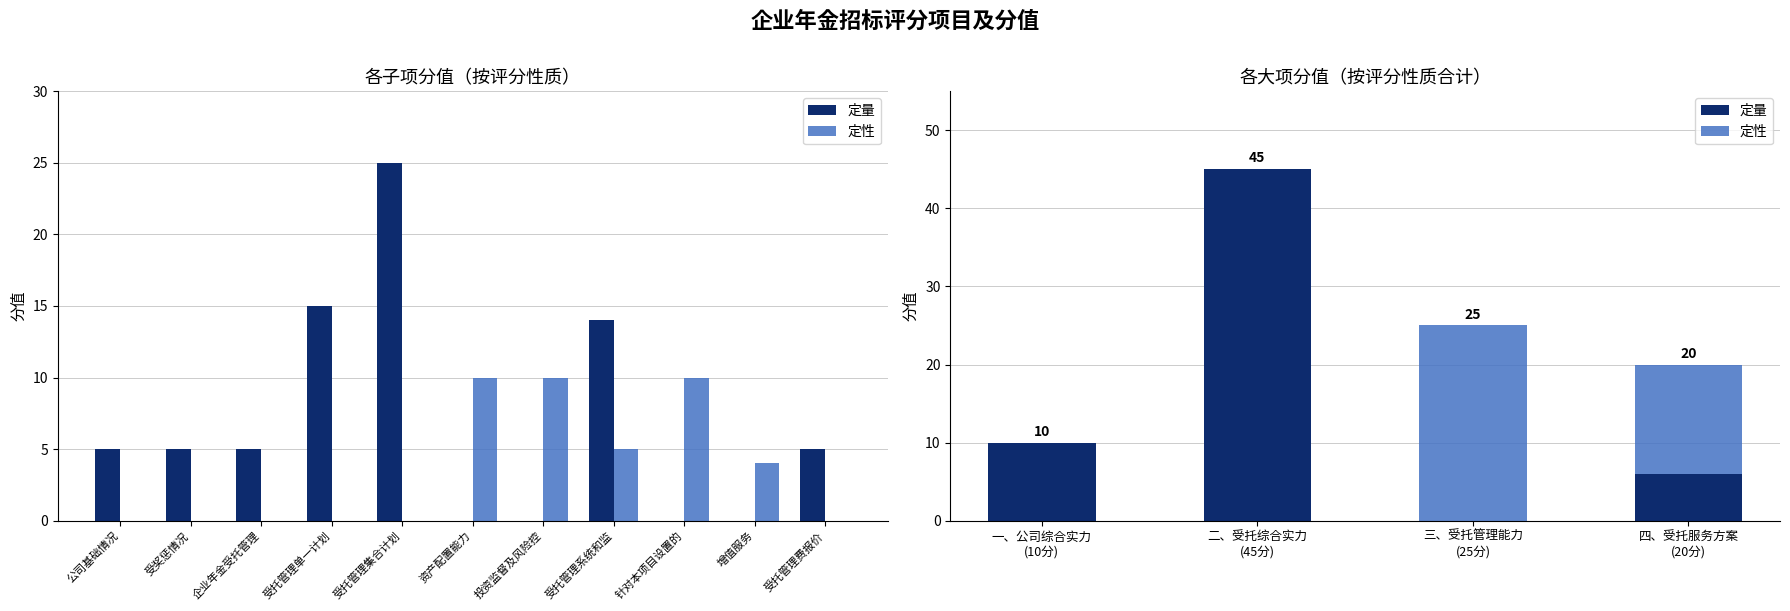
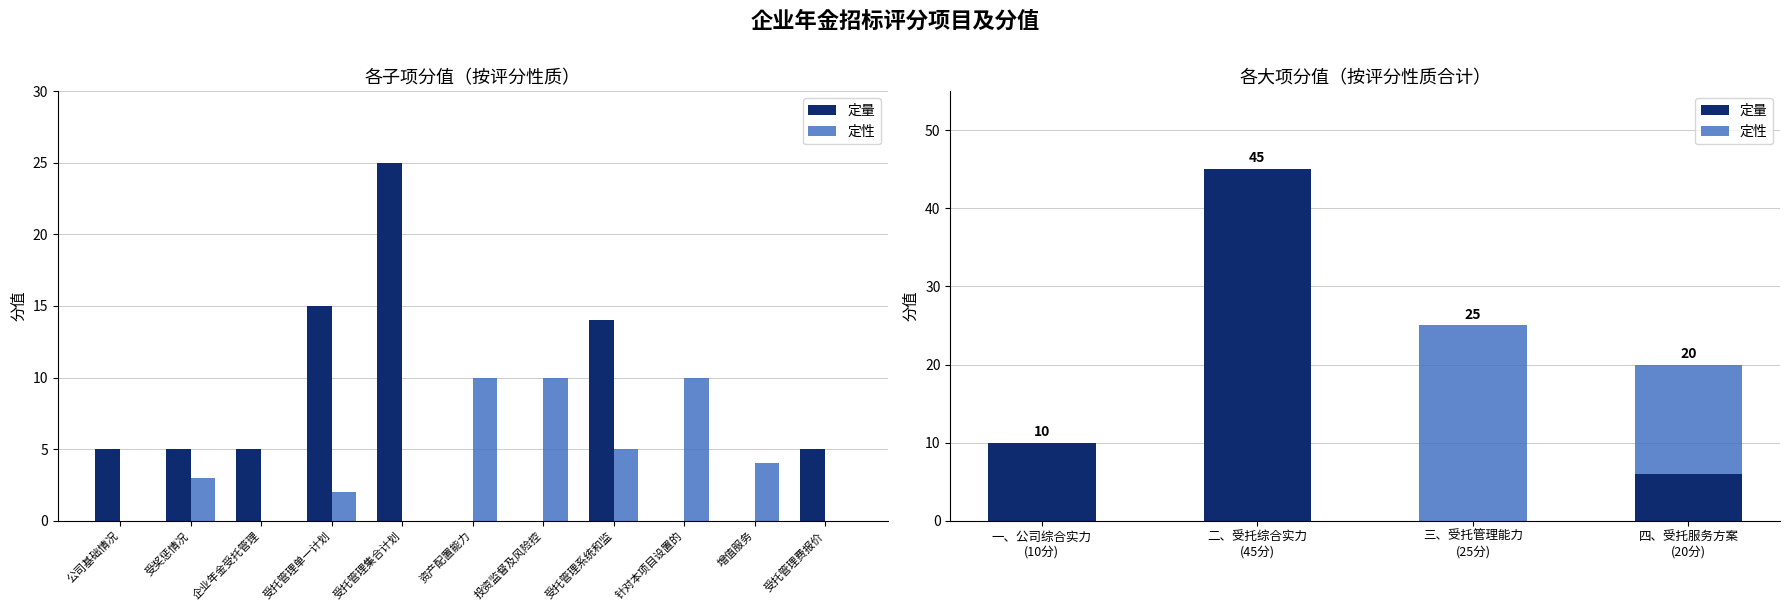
  {
    "各子项分值（按评分性质）": {
      "定量": {
        "公司基础情况": 5,
        "受奖惩情况": 5,
        "企业年金受托管理": 5,
        "受托管理单一计划": 15,
        "受托管理集合计划": 25,
        "资产配置能力": 0,
        "投资监督及风险控": 0,
        "受托管理系统和监": 14,
        "针对本项目设置的": 0,
        "增值服务": 0,
        "受托管理费报价": 5
      },
      "定性": {
        "公司基础情况": 0,
-       "受奖惩情况": 0,
+       "受奖惩情况": 3,
        "企业年金受托管理": 0,
-       "受托管理单一计划": 0,
+       "受托管理单一计划": 2,
        "受托管理集合计划": 0,
        "资产配置能力": 10,
        "投资监督及风险控": 10,
        "受托管理系统和监": 5,
        "针对本项目设置的": 10,
        "增值服务": 4,
        "受托管理费报价": 0
      }
    },
    "各大项分值（按评分性质合计）": {
      "定量": {
        "一、公司综合实力 (10分)": 10,
        "二、受托综合实力 (45分)": 45
      },
      "定性": {
        "三、受托管理能力 (25分)": 25
      }
    }
  }
